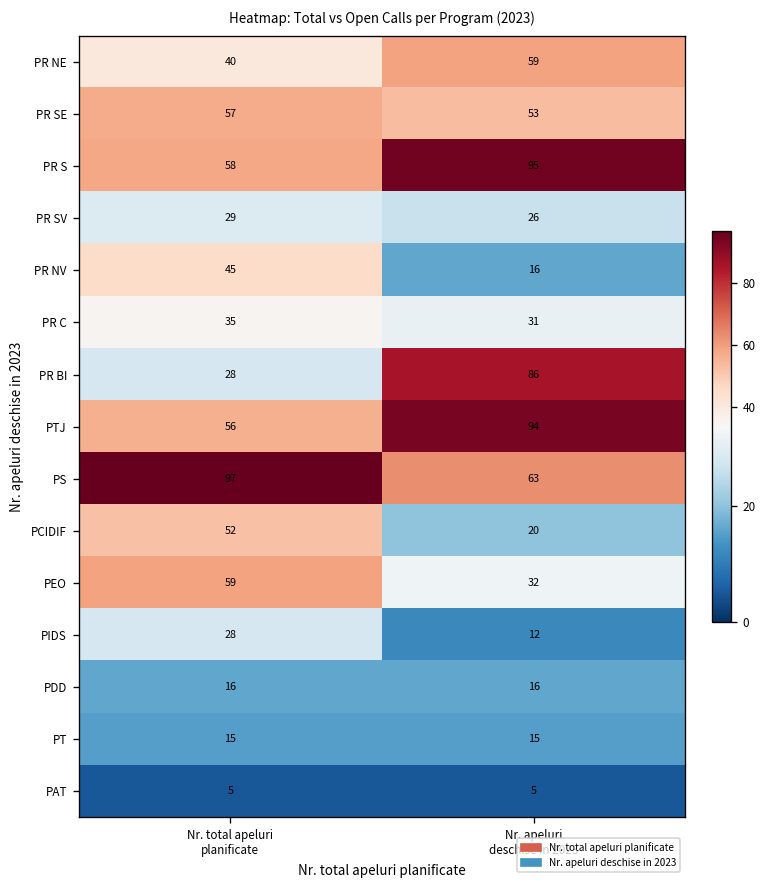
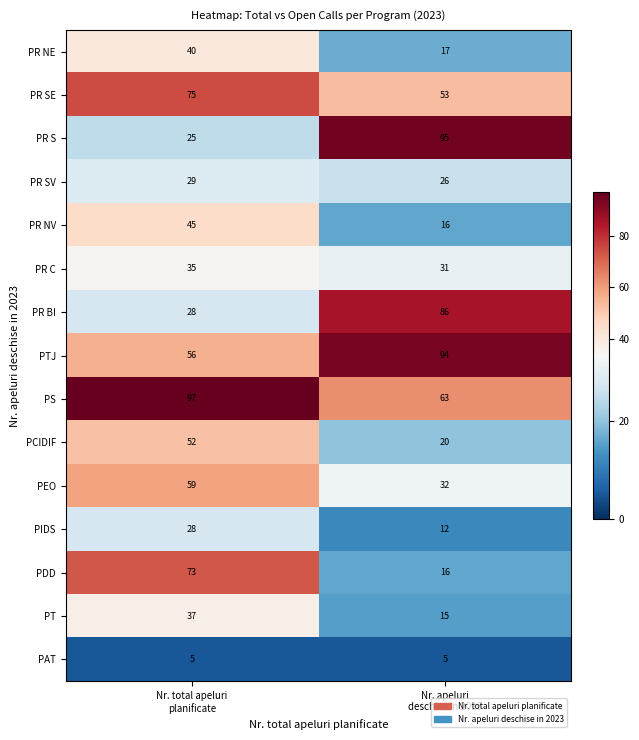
  {
    "PR NE": {
      "Nr. total apeluri planificate": 40,
-     "Nr. apeluri deschise in 2023": 59
+     "Nr. apeluri deschise in 2023": 17
    },
    "PR SE": {
-     "Nr. total apeluri planificate": 57,
+     "Nr. total apeluri planificate": 75,
      "Nr. apeluri deschise in 2023": 53
    },
    "PR S": {
-     "Nr. total apeluri planificate": 58,
+     "Nr. total apeluri planificate": 25,
      "Nr. apeluri deschise in 2023": 95
    },
    "PR SV": {
      "Nr. total apeluri planificate": 29,
      "Nr. apeluri deschise in 2023": 26
    },
    "PR NV": {
      "Nr. total apeluri planificate": 45,
      "Nr. apeluri deschise in 2023": 16
    },
    "PR C": {
      "Nr. total apeluri planificate": 35,
      "Nr. apeluri deschise in 2023": 31
    },
    "PR BI": {
      "Nr. total apeluri planificate": 28,
      "Nr. apeluri deschise in 2023": 86
    },
    "PTJ": {
      "Nr. total apeluri planificate": 56,
      "Nr. apeluri deschise in 2023": 94
    },
    "PS": {
      "Nr. total apeluri planificate": 97,
      "Nr. apeluri deschise in 2023": 63
    },
    "PCIDIF": {
      "Nr. total apeluri planificate": 52,
      "Nr. apeluri deschise in 2023": 20
    },
    "PEO": {
      "Nr. total apeluri planificate": 59,
      "Nr. apeluri deschise in 2023": 32
    },
    "PIDS": {
      "Nr. total apeluri planificate": 28,
      "Nr. apeluri deschise in 2023": 12
    },
    "PDD": {
-     "Nr. total apeluri planificate": 16,
+     "Nr. total apeluri planificate": 73,
      "Nr. apeluri deschise in 2023": 16
    },
    "PT": {
-     "Nr. total apeluri planificate": 15,
+     "Nr. total apeluri planificate": 37,
      "Nr. apeluri deschise in 2023": 15
    },
    "PAT": {
      "Nr. total apeluri planificate": 5,
      "Nr. apeluri deschise in 2023": 5
    }
  }
